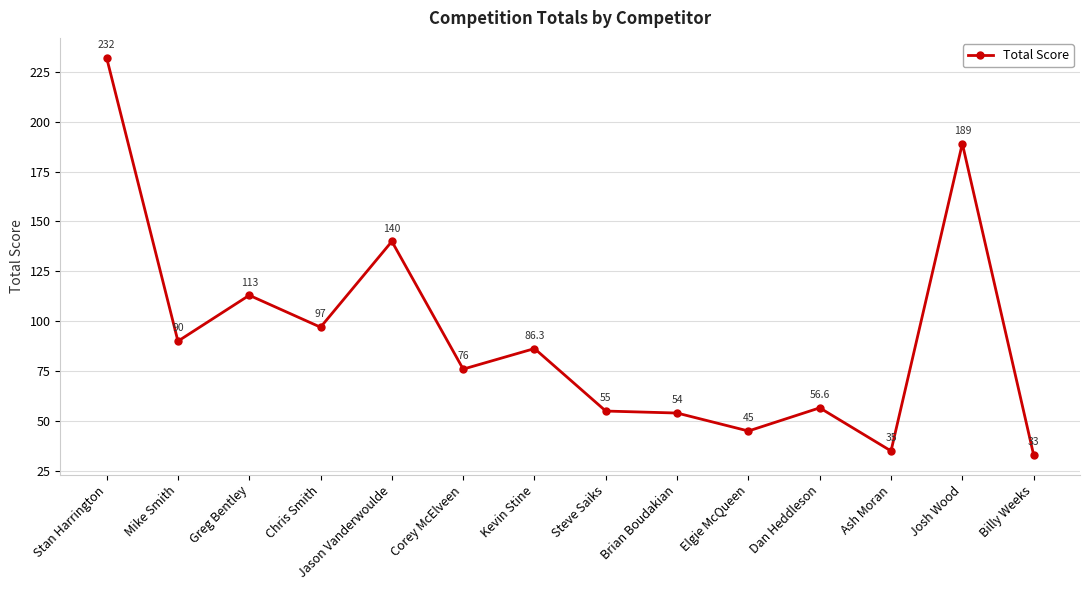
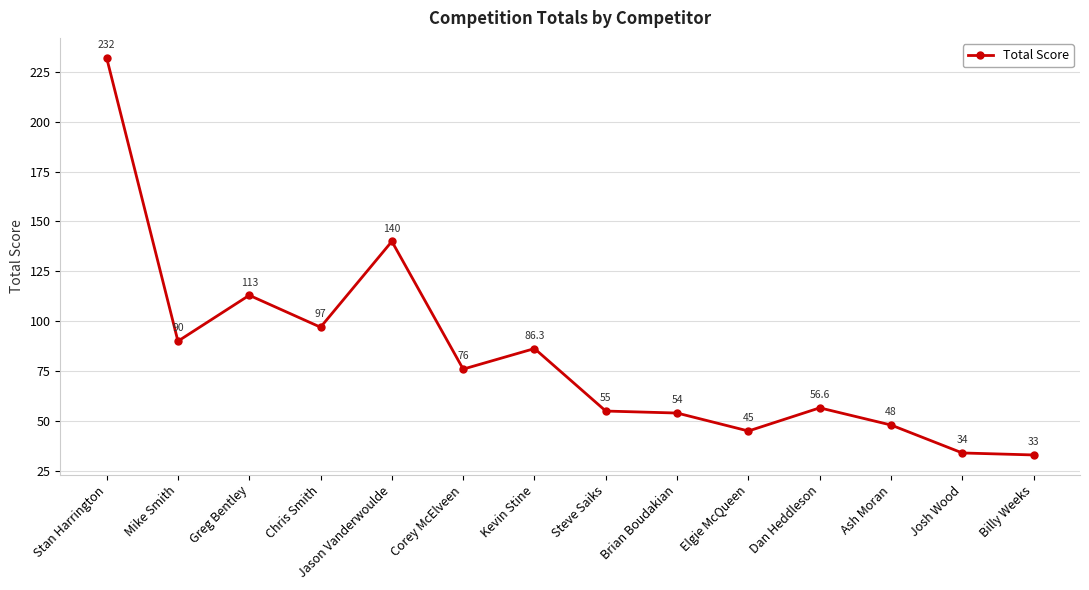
  {
    "Stan Harrington": 232,
    "Mike Smith": 90,
    "Greg Bentley": 113,
    "Chris Smith": 97,
    "Jason Vanderwoulde": 140,
    "Corey McElveen": 76,
    "Kevin Stine": 86.3,
    "Steve Saiks": 55,
    "Brian Boudakian": 54,
    "Elgie McQueen": 45,
    "Dan Heddleson": 56.6,
-   "Ash Moran": 35,
-   "Josh Wood": 189,
+   "Ash Moran": 48,
+   "Josh Wood": 34,
    "Billy Weeks": 33
  }
